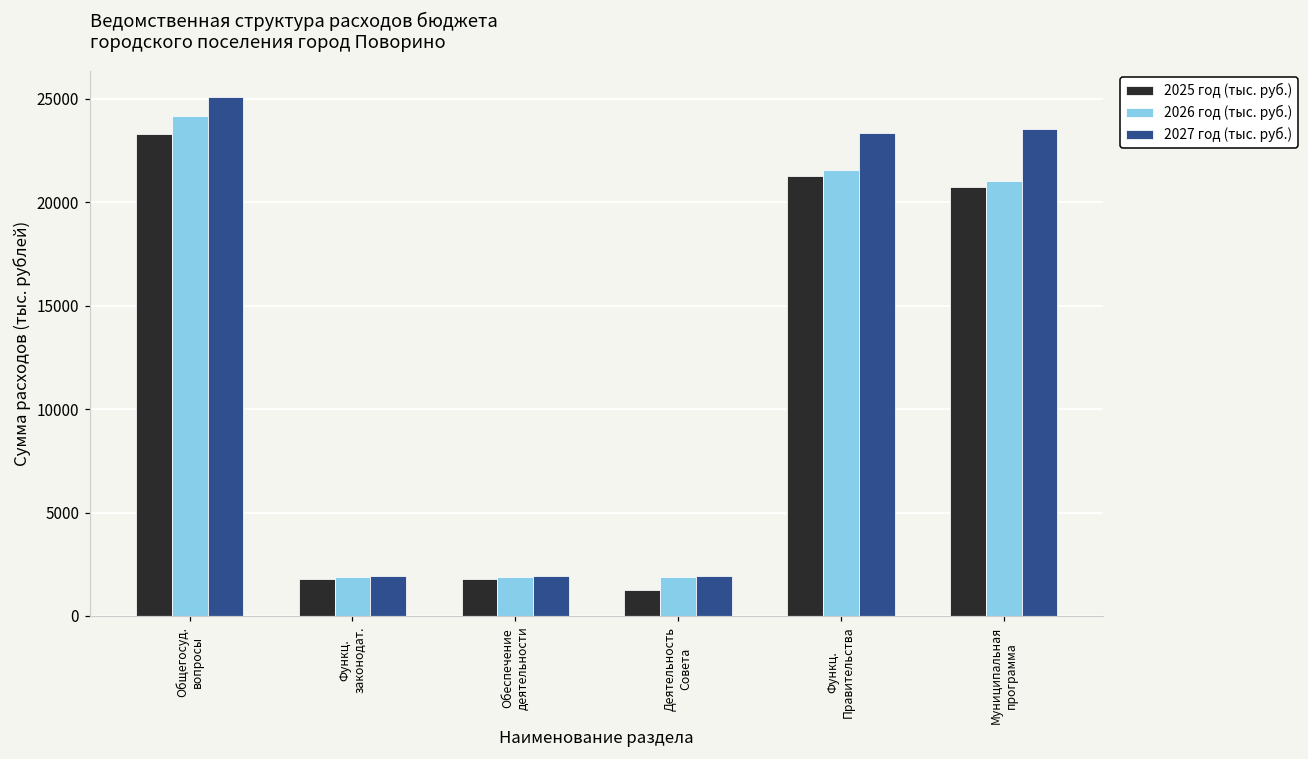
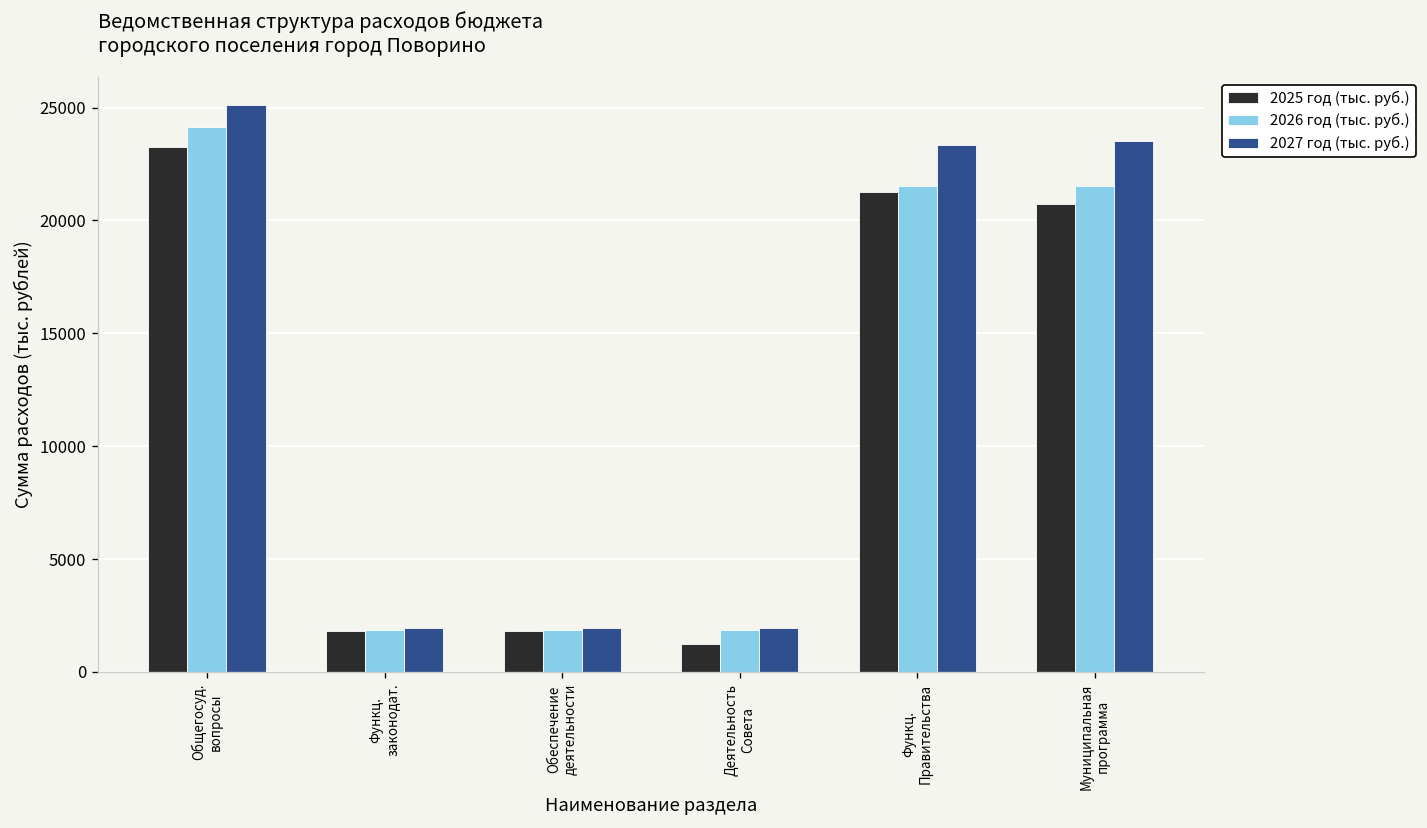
  {
    "2025 год (тыс. руб.)": {
      "Общегосуд. вопросы": 23300,
      "Функц. законодат.": 1800,
      "Обеспечение деятельности": 1800,
      "Деятельность Совета": 1200,
      "Функц. Правительства": 21300,
      "Муниципальная программа": 20700
    },
    "2026 год (тыс. руб.)": {
      "Общегосуд. вопросы": 24200,
      "Функц. законодат.": 1900,
      "Обеспечение деятельности": 1900,
      "Деятельность Совета": 1900,
      "Функц. Правительства": 21500,
-     "Муниципальная программа": 21000
+     "Муниципальная программа": 21500
    },
    "2027 год (тыс. руб.)": {
      "Общегосуд. вопросы": 25100,
      "Функц. законодат.": 1900,
      "Обеспечение деятельности": 1900,
      "Деятельность Совета": 1900,
      "Функц. Правительства": 23400,
      "Муниципальная программа": 23500
    }
  }
